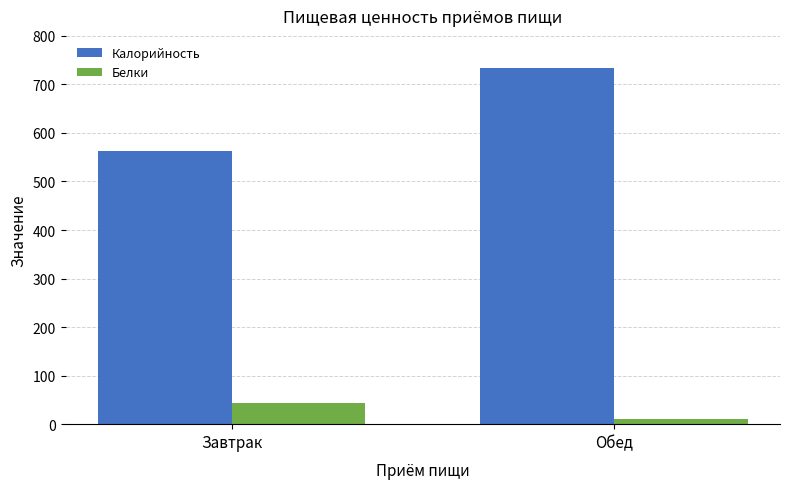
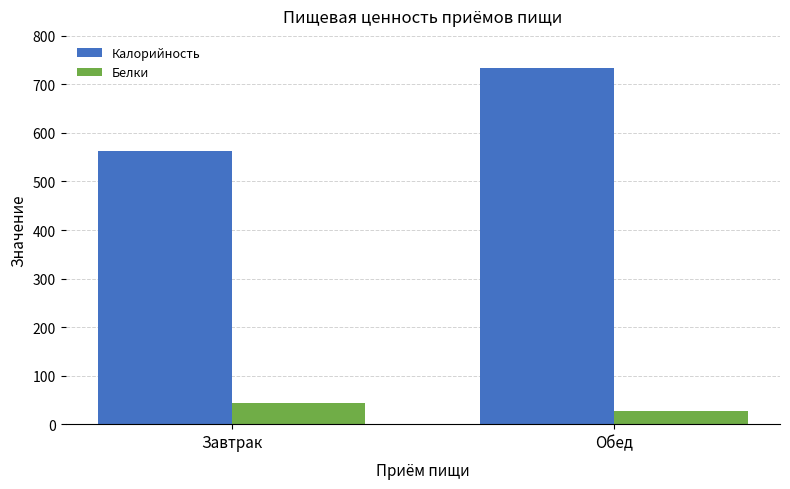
  {
    "Калорийность": {
      "Завтрак": 560,
      "Обед": 730
    },
    "Белки": {
      "Завтрак": 40,
-     "Обед": 10
+     "Обед": 30
    }
  }
